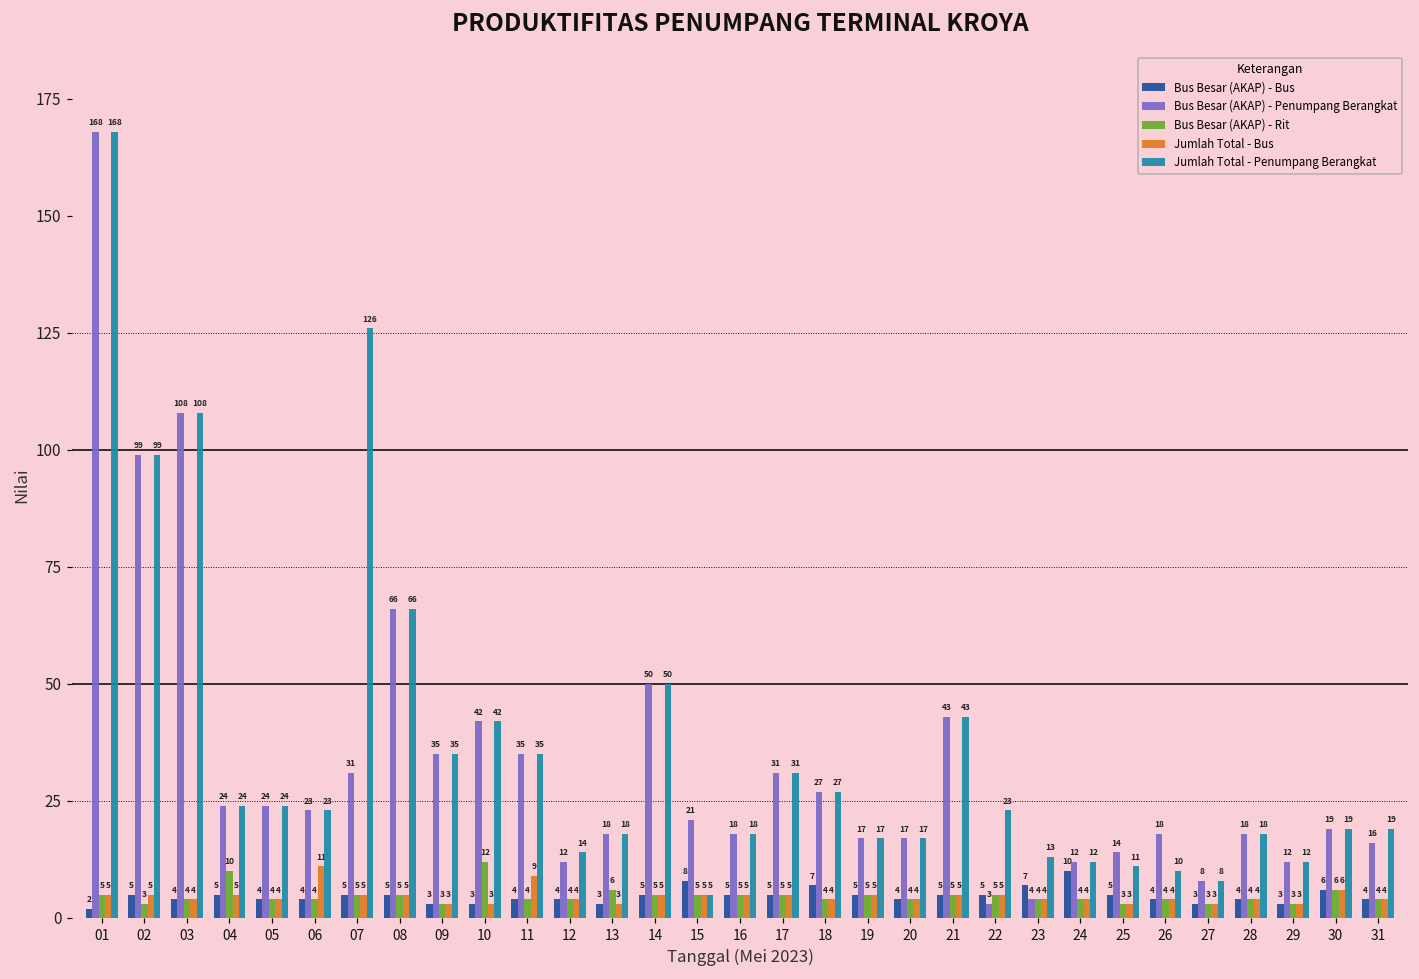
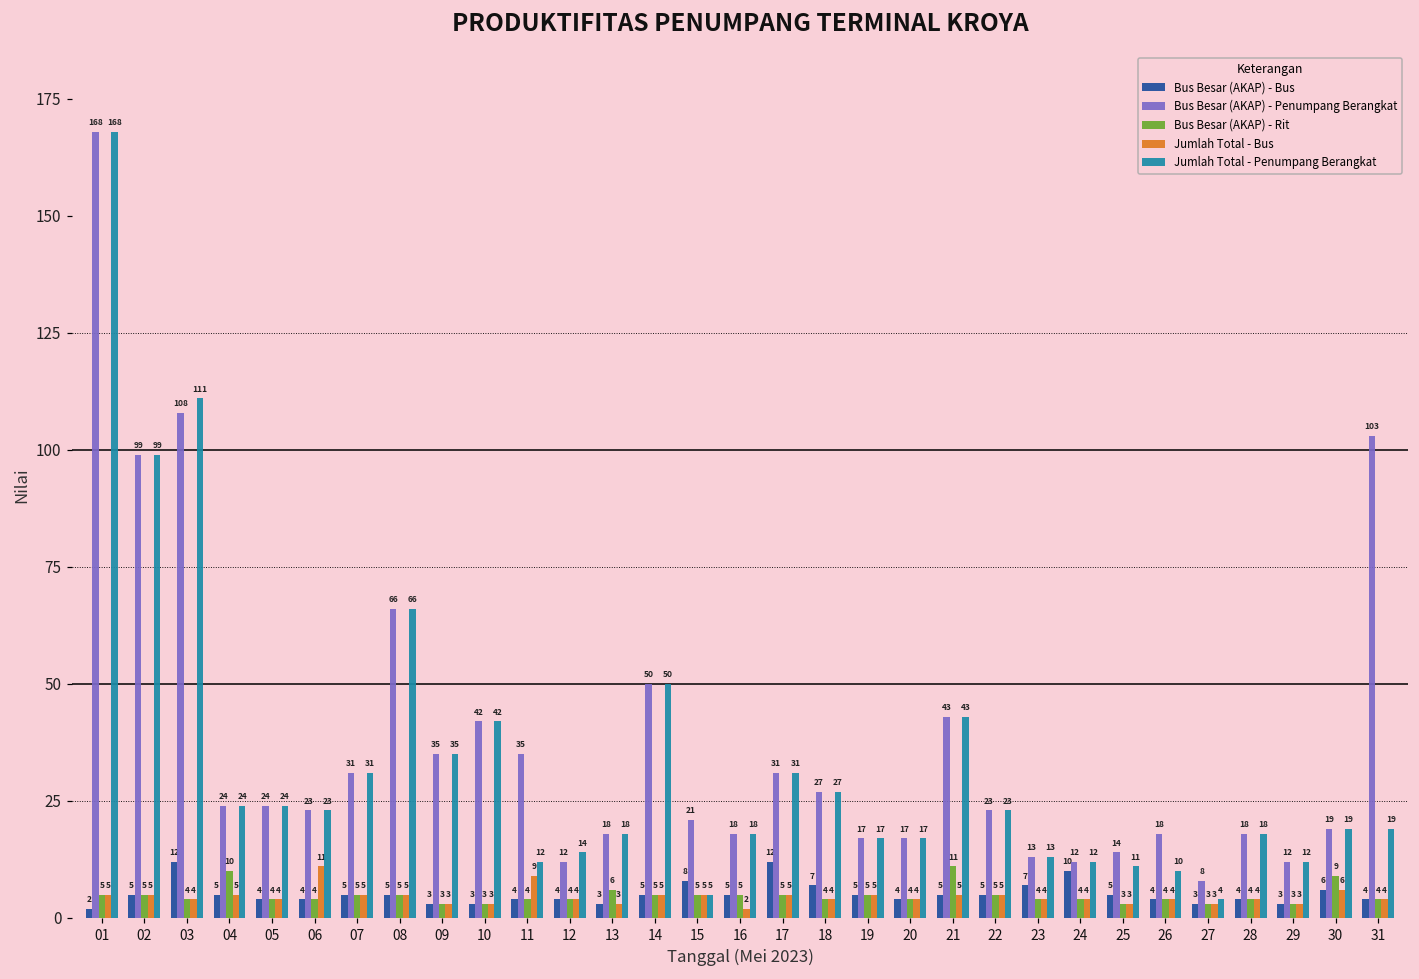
  {
    "Bus Besar (AKAP) - Bus": {
      "01": 2,
      "02": 5,
-     "03": 4,
+     "03": 12,
      "04": 5,
      "05": 4,
      "06": 4,
      "07": 5,
      "08": 5,
      "09": 3,
      "10": 3,
      "11": 4,
      "12": 4,
      "13": 3,
      "14": 5,
      "15": 8,
      "16": 5,
-     "17": 5,
+     "17": 12,
      "18": 7,
      "19": 5,
      "20": 4,
      "21": 5,
      "22": 5,
      "23": 7,
      "24": 10,
      "25": 5,
      "26": 4,
      "27": 3,
      "28": 4,
      "29": 3,
      "30": 6,
      "31": 4
    },
    "Bus Besar (AKAP) - Penumpang Berangkat": {
      "01": 168,
      "02": 99,
      "03": 108,
      "04": 24,
      "05": 24,
      "06": 23,
      "07": 31,
      "08": 66,
      "09": 35,
      "10": 42,
      "11": 35,
      "12": 12,
      "13": 18,
      "14": 50,
      "15": 21,
      "16": 18,
      "17": 31,
      "18": 27,
      "19": 17,
      "20": 17,
      "21": 43,
-     "22": 3,
-     "23": 4,
+     "22": 23,
+     "23": 13,
      "24": 12,
      "25": 14,
      "26": 18,
      "27": 8,
      "28": 18,
      "29": 12,
      "30": 19,
-     "31": 16
+     "31": 103
    },
    "Bus Besar (AKAP) - Rit": {
      "01": 5,
-     "02": 3,
+     "02": 5,
      "03": 4,
      "04": 10,
      "05": 4,
      "06": 4,
      "07": 5,
      "08": 5,
      "09": 3,
-     "10": 12,
+     "10": 3,
      "11": 4,
      "12": 4,
      "13": 6,
      "14": 5,
      "15": 5,
      "16": 5,
      "17": 5,
      "18": 4,
      "19": 5,
      "20": 4,
-     "21": 5,
+     "21": 11,
      "22": 5,
      "23": 4,
      "24": 4,
      "25": 3,
      "26": 4,
      "27": 3,
      "28": 4,
      "29": 3,
-     "30": 6,
+     "30": 9,
      "31": 4
    },
    "Jumlah Total - Bus": {
      "01": 5,
      "02": 5,
      "03": 4,
      "04": 5,
      "05": 4,
      "06": 11,
      "07": 5,
      "08": 5,
      "09": 3,
      "10": 3,
      "11": 9,
      "12": 4,
      "13": 3,
      "14": 5,
      "15": 5,
-     "16": 5,
+     "16": 2,
      "17": 5,
      "18": 4,
      "19": 5,
      "20": 4,
      "21": 5,
      "22": 5,
      "23": 4,
      "24": 4,
      "25": 3,
      "26": 4,
      "27": 3,
      "28": 4,
      "29": 3,
      "30": 6,
      "31": 4
    },
    "Jumlah Total - Penumpang Berangkat": {
      "01": 168,
      "02": 99,
-     "03": 108,
+     "03": 111,
      "04": 24,
      "05": 24,
      "06": 23,
-     "07": 126,
+     "07": 31,
      "08": 66,
      "09": 35,
      "10": 42,
-     "11": 35,
+     "11": 12,
      "12": 14,
      "13": 18,
      "14": 50,
      "15": 5,
      "16": 18,
      "17": 31,
      "18": 27,
      "19": 17,
      "20": 17,
      "21": 43,
      "22": 23,
      "23": 13,
      "24": 12,
      "25": 11,
      "26": 10,
-     "27": 8,
+     "27": 4,
      "28": 18,
      "29": 12,
      "30": 19,
      "31": 19
    }
  }
